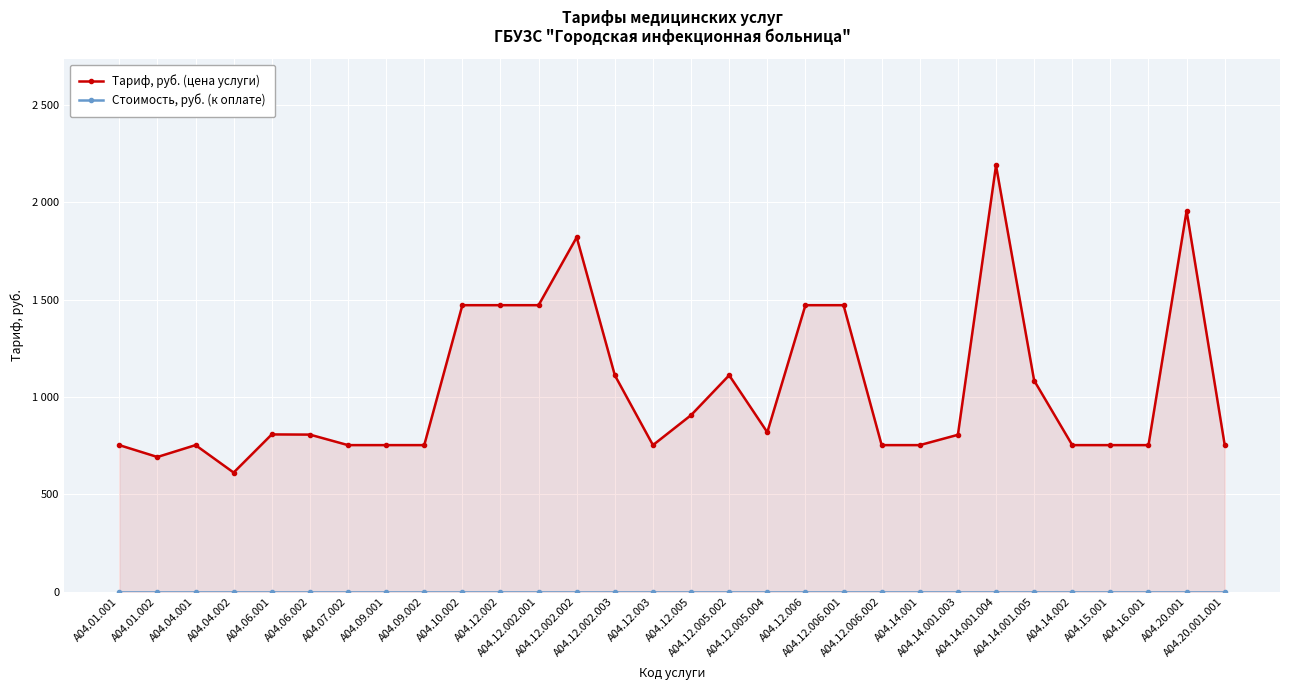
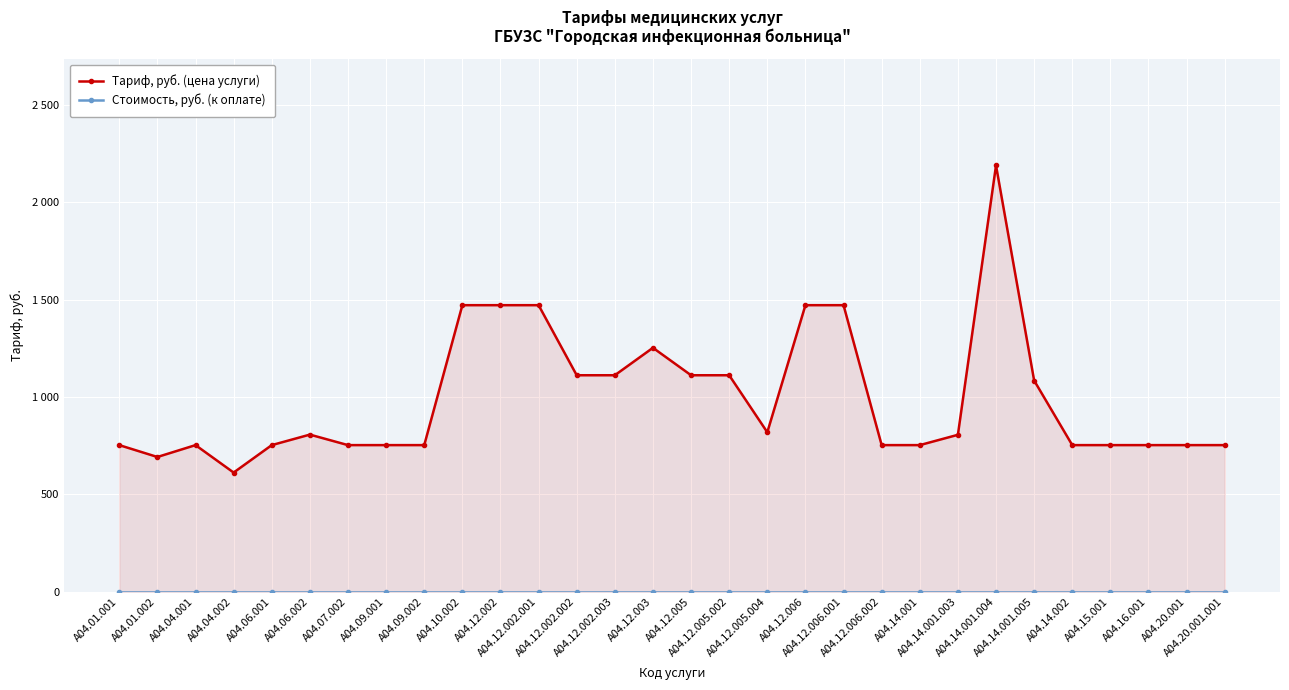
  {
    "Тариф, руб. (цена услуги)": {
      "A04.01.001": 750,
      "A04.01.002": 690,
      "A04.04.001": 750,
      "A04.04.002": 610,
-     "A04.06.001": 810,
+     "A04.06.001": 750,
      "A04.06.002": 810,
      "A04.07.002": 750,
      "A04.09.001": 750,
      "A04.09.002": 750,
      "A04.10.002": 1470,
      "A04.12.002": 1470,
      "A04.12.002.001": 1470,
-     "A04.12.002.002": 1820,
+     "A04.12.002.002": 1110,
      "A04.12.002.003": 1110,
-     "A04.12.003": 750,
-     "A04.12.005": 910,
+     "A04.12.003": 1250,
+     "A04.12.005": 1110,
      "A04.12.005.002": 1110,
      "A04.12.005.004": 820,
      "A04.12.006": 1470,
      "A04.12.006.001": 1470,
      "A04.12.006.002": 750,
      "A04.14.001": 750,
      "A04.14.001.003": 810,
      "A04.14.001.004": 2190,
      "A04.14.001.005": 1090,
      "A04.14.002": 750,
      "A04.15.001": 750,
      "A04.16.001": 750,
-     "A04.20.001": 1960,
+     "A04.20.001": 750,
      "A04.20.001.001": 750
    },
    "Стоимость, руб. (к оплате)": {
      "A04.01.001": 0,
      "A04.01.002": 0,
      "A04.04.001": 0,
      "A04.04.002": 0,
      "A04.06.001": 0,
      "A04.06.002": 0,
      "A04.07.002": 0,
      "A04.09.001": 0,
      "A04.09.002": 0,
      "A04.10.002": 0,
      "A04.12.002": 0,
      "A04.12.002.001": 0,
      "A04.12.002.002": 0,
      "A04.12.002.003": 0,
      "A04.12.003": 0,
      "A04.12.005": 0,
      "A04.12.005.002": 0,
      "A04.12.005.004": 0,
      "A04.12.006": 0,
      "A04.12.006.001": 0,
      "A04.12.006.002": 0,
      "A04.14.001": 0,
      "A04.14.001.003": 0,
      "A04.14.001.004": 0,
      "A04.14.001.005": 0,
      "A04.14.002": 0,
      "A04.15.001": 0,
      "A04.16.001": 0,
      "A04.20.001": 0,
      "A04.20.001.001": 0
    }
  }
